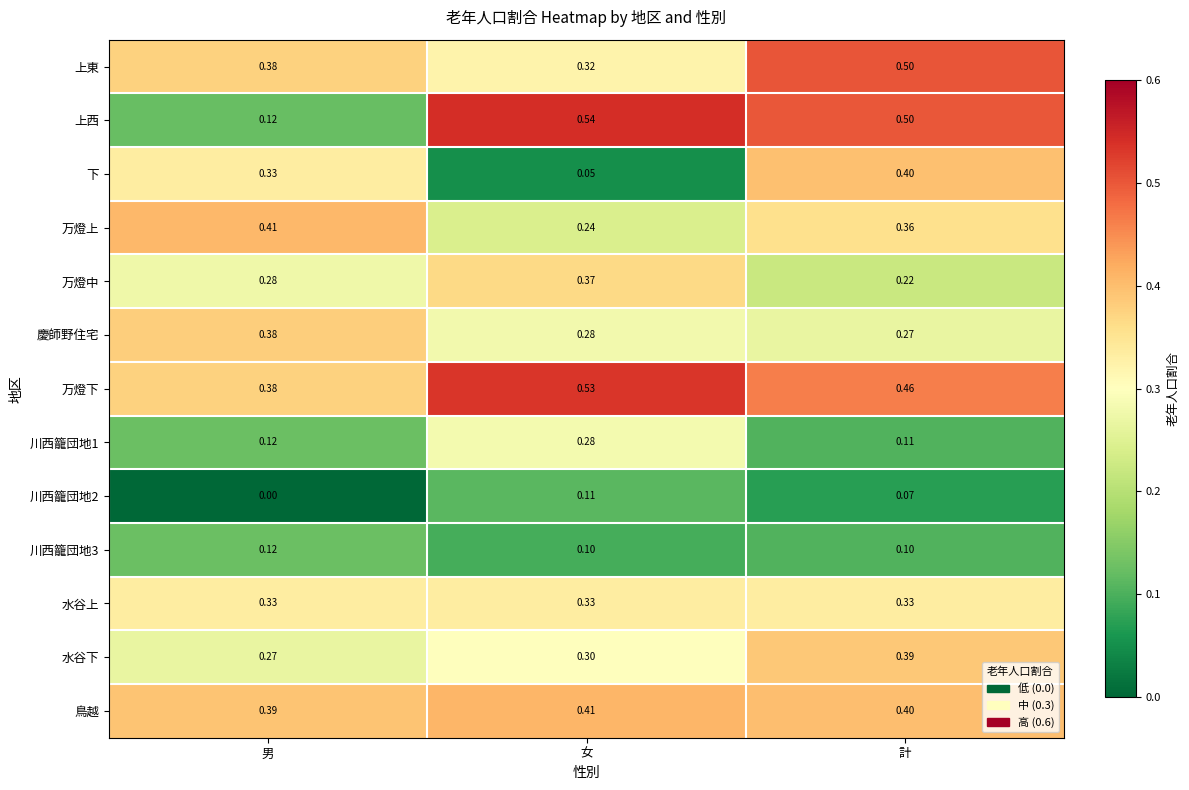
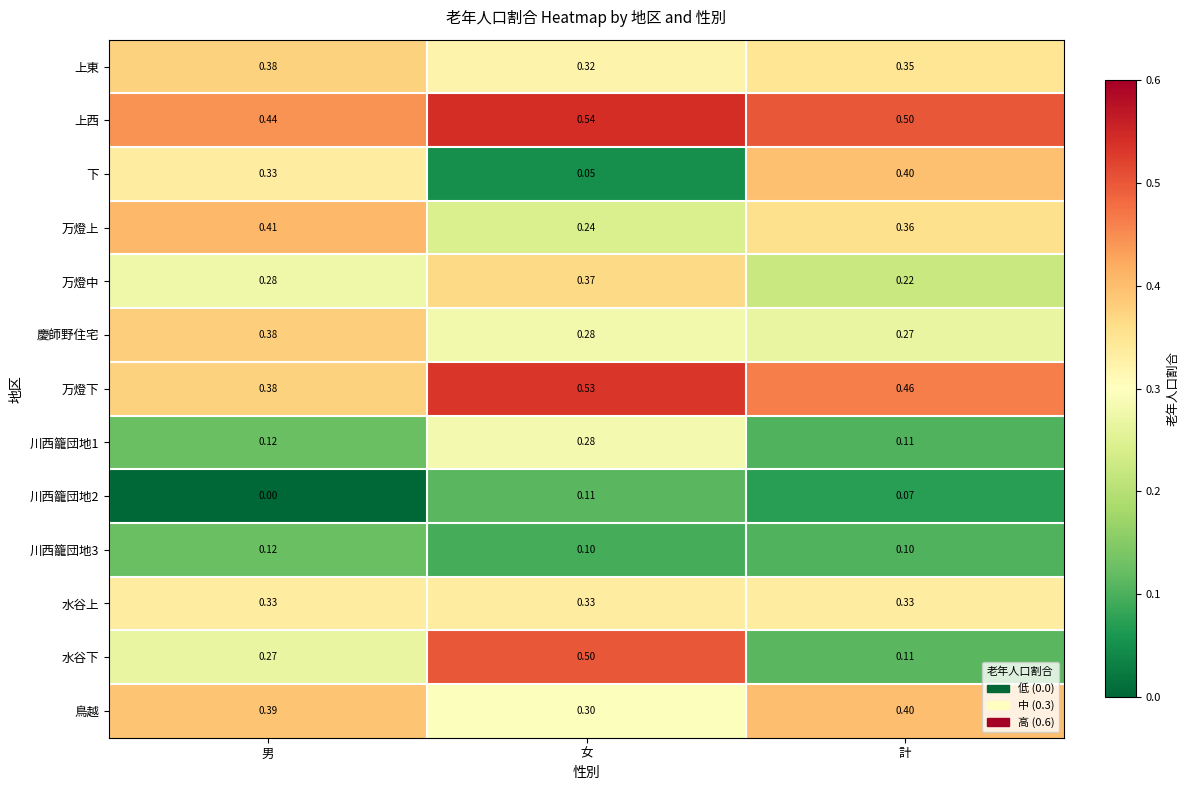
  {
    "上東": {
      "男": 0.38,
      "女": 0.32,
-     "計": 0.50
+     "計": 0.35
    },
    "上西": {
-     "男": 0.12,
+     "男": 0.44,
      "女": 0.54,
      "計": 0.50
    },
    "下": {
      "男": 0.33,
      "女": 0.05,
      "計": 0.40
    },
    "万燈上": {
      "男": 0.41,
      "女": 0.24,
      "計": 0.36
    },
    "万燈中": {
      "男": 0.28,
      "女": 0.37,
      "計": 0.22
    },
    "慶師野住宅": {
      "男": 0.38,
      "女": 0.28,
      "計": 0.27
    },
    "万燈下": {
      "男": 0.38,
      "女": 0.53,
      "計": 0.46
    },
    "川西籠団地1": {
      "男": 0.12,
      "女": 0.28,
      "計": 0.11
    },
    "川西籠団地2": {
      "男": 0.00,
      "女": 0.11,
      "計": 0.07
    },
    "川西籠団地3": {
      "男": 0.12,
      "女": 0.10,
      "計": 0.10
    },
    "水谷上": {
      "男": 0.33,
      "女": 0.33,
      "計": 0.33
    },
    "水谷下": {
      "男": 0.27,
-     "女": 0.30,
-     "計": 0.39
+     "女": 0.50,
+     "計": 0.11
    },
    "鳥越": {
      "男": 0.39,
-     "女": 0.41,
+     "女": 0.30,
      "計": 0.40
    }
  }
